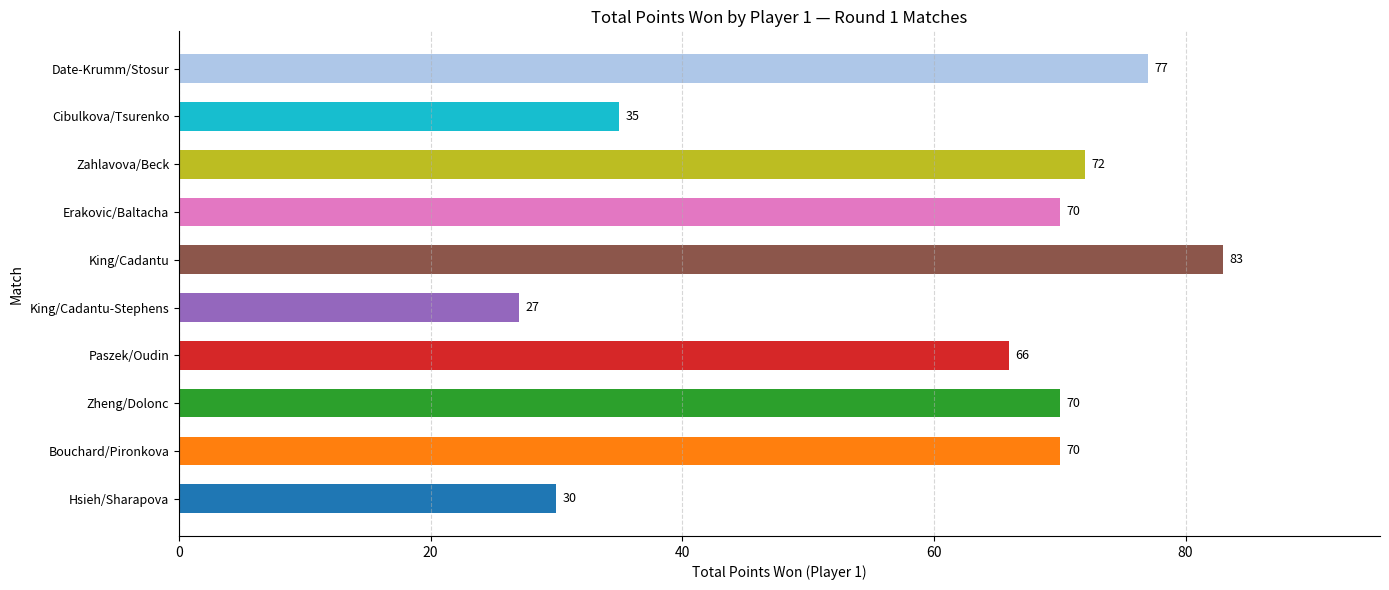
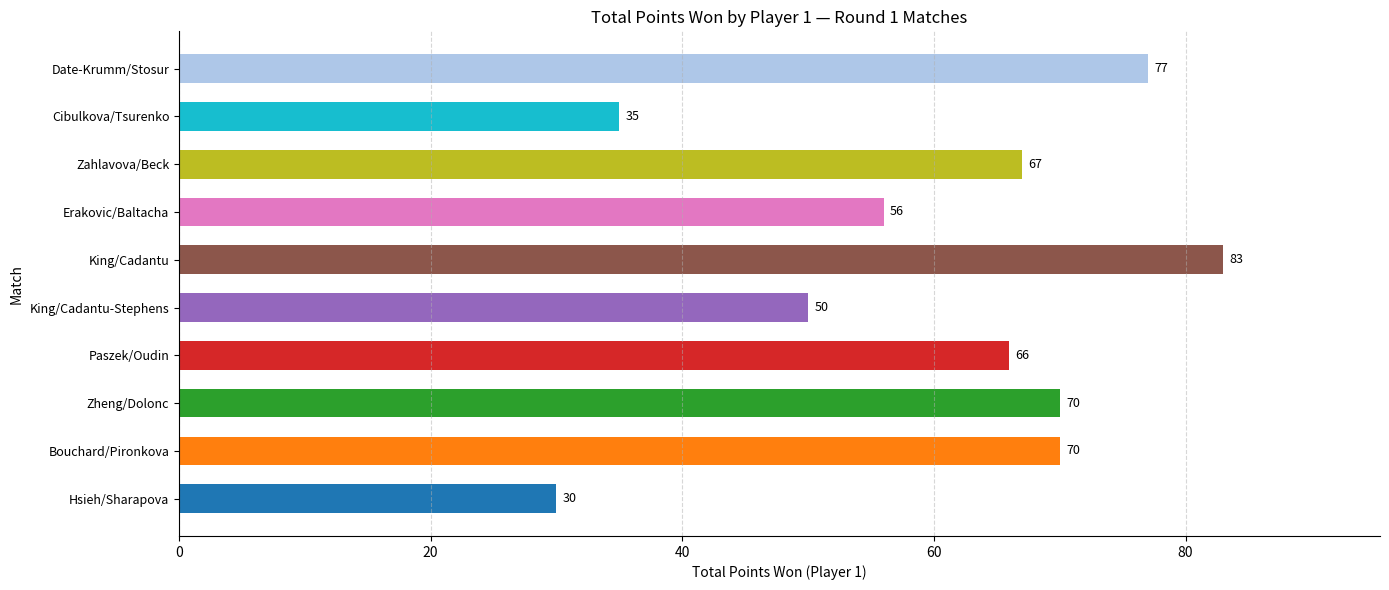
  {
    "Date-Krumm/Stosur": 77,
    "Cibulkova/Tsurenko": 35,
-   "Zahlavova/Beck": 72,
-   "Erakovic/Baltacha": 70,
+   "Zahlavova/Beck": 67,
+   "Erakovic/Baltacha": 56,
    "King/Cadantu": 83,
-   "King/Cadantu-Stephens": 27,
+   "King/Cadantu-Stephens": 50,
    "Paszek/Oudin": 66,
    "Zheng/Dolonc": 70,
    "Bouchard/Pironkova": 70,
    "Hsieh/Sharapova": 30
  }
